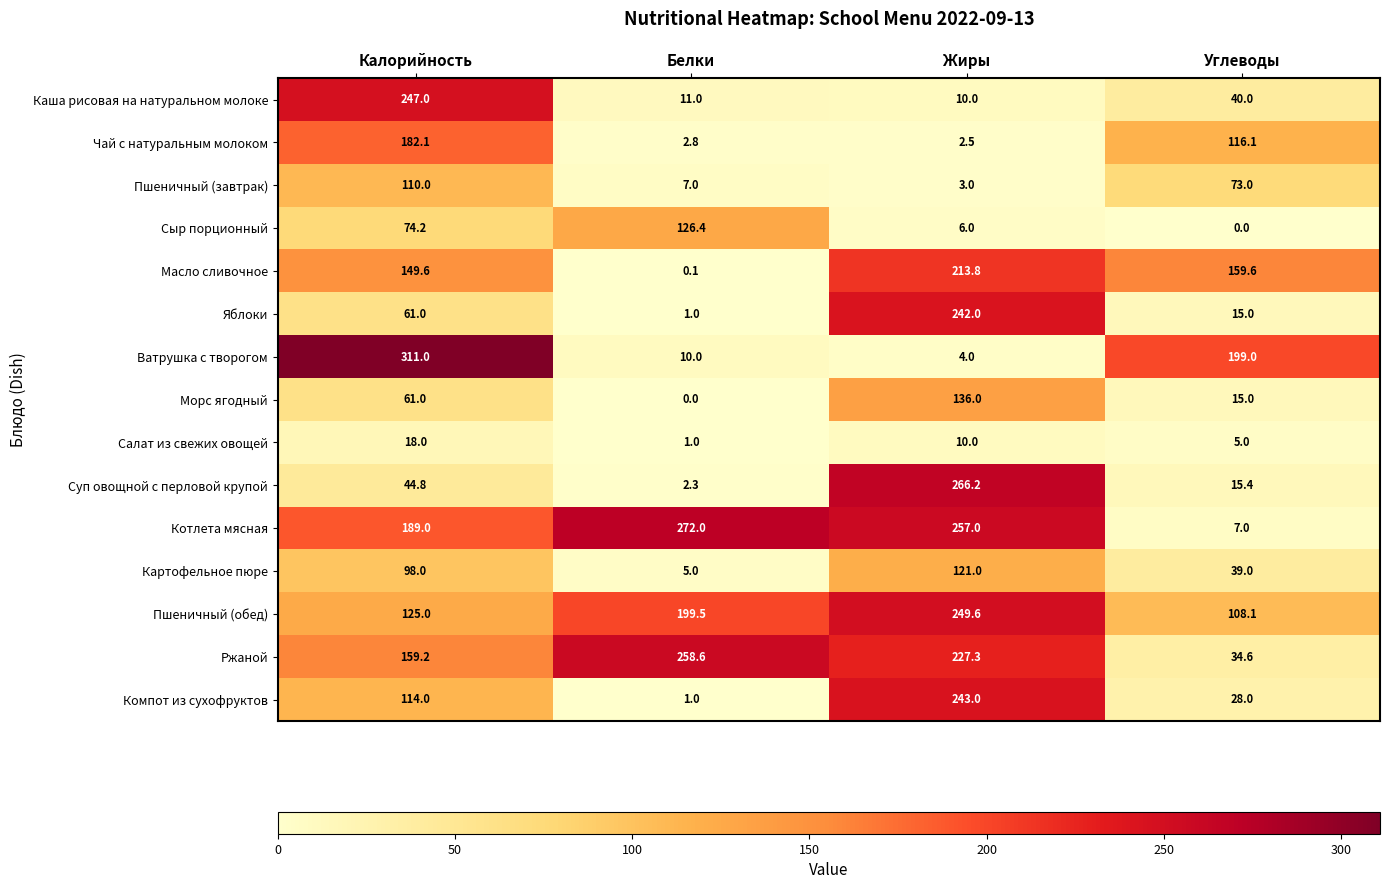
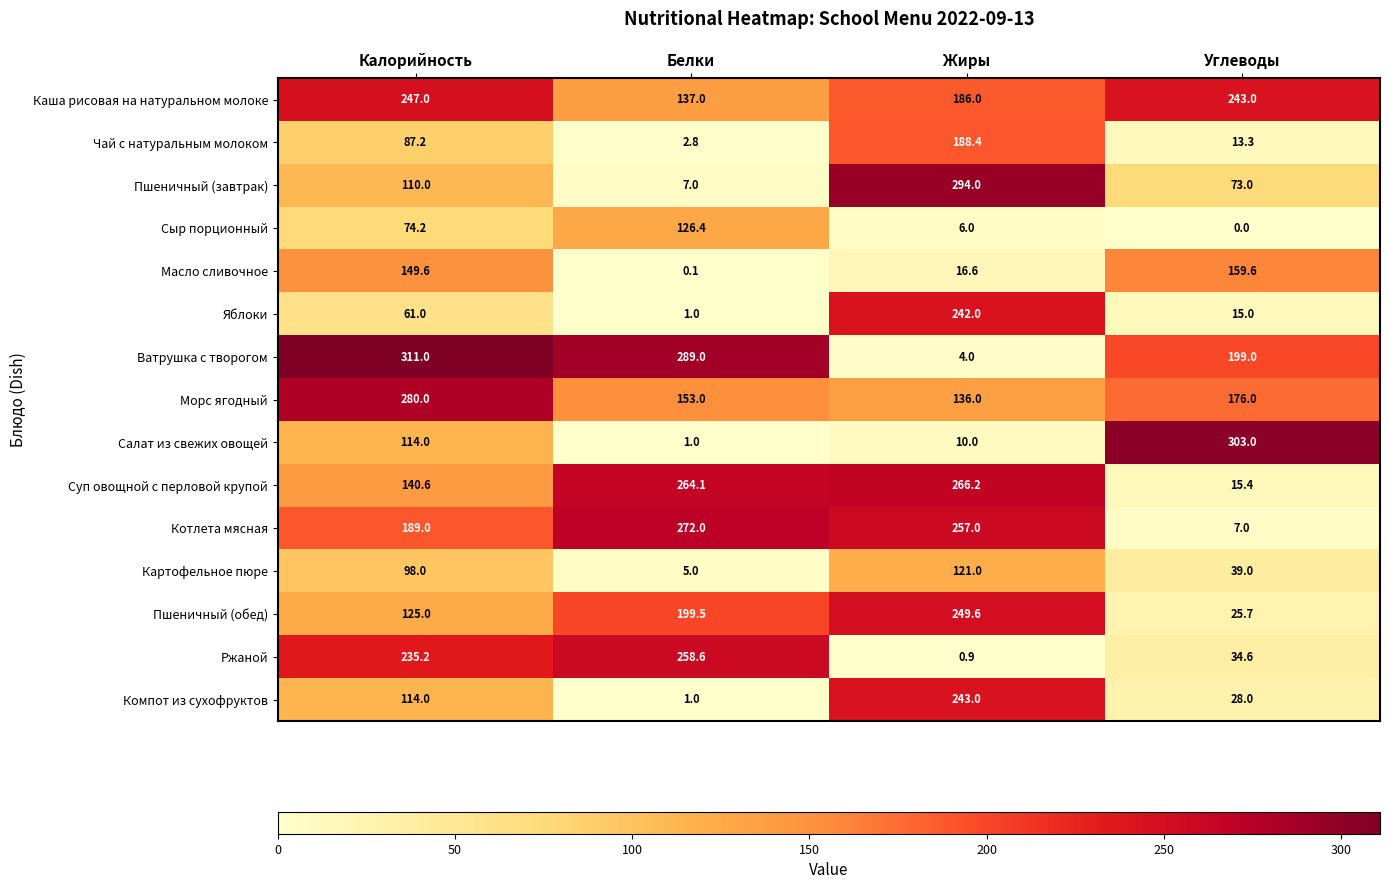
  {
    "Каша рисовая на натуральном молоке": {
      "Калорийность": 247.0,
-     "Белки": 11.0,
-     "Жиры": 10.0,
-     "Углеводы": 40.0
+     "Белки": 137.0,
+     "Жиры": 186.0,
+     "Углеводы": 243.0
    },
    "Чай с натуральным молоком": {
-     "Калорийность": 182.1,
+     "Калорийность": 87.2,
      "Белки": 2.8,
-     "Жиры": 2.5,
-     "Углеводы": 116.1
+     "Жиры": 188.4,
+     "Углеводы": 13.3
    },
    "Пшеничный (завтрак)": {
      "Калорийность": 110.0,
      "Белки": 7.0,
-     "Жиры": 3.0,
+     "Жиры": 294.0,
      "Углеводы": 73.0
    },
    "Сыр порционный": {
      "Калорийность": 74.2,
      "Белки": 126.4,
      "Жиры": 6.0,
      "Углеводы": 0.0
    },
    "Масло сливочное": {
      "Калорийность": 149.6,
      "Белки": 0.1,
-     "Жиры": 213.8,
+     "Жиры": 16.6,
      "Углеводы": 159.6
    },
    "Яблоки": {
      "Калорийность": 61.0,
      "Белки": 1.0,
      "Жиры": 242.0,
      "Углеводы": 15.0
    },
    "Ватрушка с творогом": {
      "Калорийность": 311.0,
-     "Белки": 10.0,
+     "Белки": 289.0,
      "Жиры": 4.0,
      "Углеводы": 199.0
    },
    "Морс ягодный": {
-     "Калорийность": 61.0,
-     "Белки": 0.0,
+     "Калорийность": 280.0,
+     "Белки": 153.0,
      "Жиры": 136.0,
-     "Углеводы": 15.0
+     "Углеводы": 176.0
    },
    "Салат из свежих овощей": {
-     "Калорийность": 18.0,
+     "Калорийность": 114.0,
      "Белки": 1.0,
      "Жиры": 10.0,
-     "Углеводы": 5.0
+     "Углеводы": 303.0
    },
    "Суп овощной с перловой крупой": {
-     "Калорийность": 44.8,
-     "Белки": 2.3,
+     "Калорийность": 140.6,
+     "Белки": 264.1,
      "Жиры": 266.2,
      "Углеводы": 15.4
    },
    "Котлета мясная": {
      "Калорийность": 189.0,
      "Белки": 272.0,
      "Жиры": 257.0,
      "Углеводы": 7.0
    },
    "Картофельное пюре": {
      "Калорийность": 98.0,
      "Белки": 5.0,
      "Жиры": 121.0,
      "Углеводы": 39.0
    },
    "Пшеничный (обед)": {
      "Калорийность": 125.0,
      "Белки": 199.5,
      "Жиры": 249.6,
-     "Углеводы": 108.1
+     "Углеводы": 25.7
    },
    "Ржаной": {
-     "Калорийность": 159.2,
+     "Калорийность": 235.2,
      "Белки": 258.6,
-     "Жиры": 227.3,
+     "Жиры": 0.9,
      "Углеводы": 34.6
    },
    "Компот из сухофруктов": {
      "Калорийность": 114.0,
      "Белки": 1.0,
      "Жиры": 243.0,
      "Углеводы": 28.0
    }
  }
